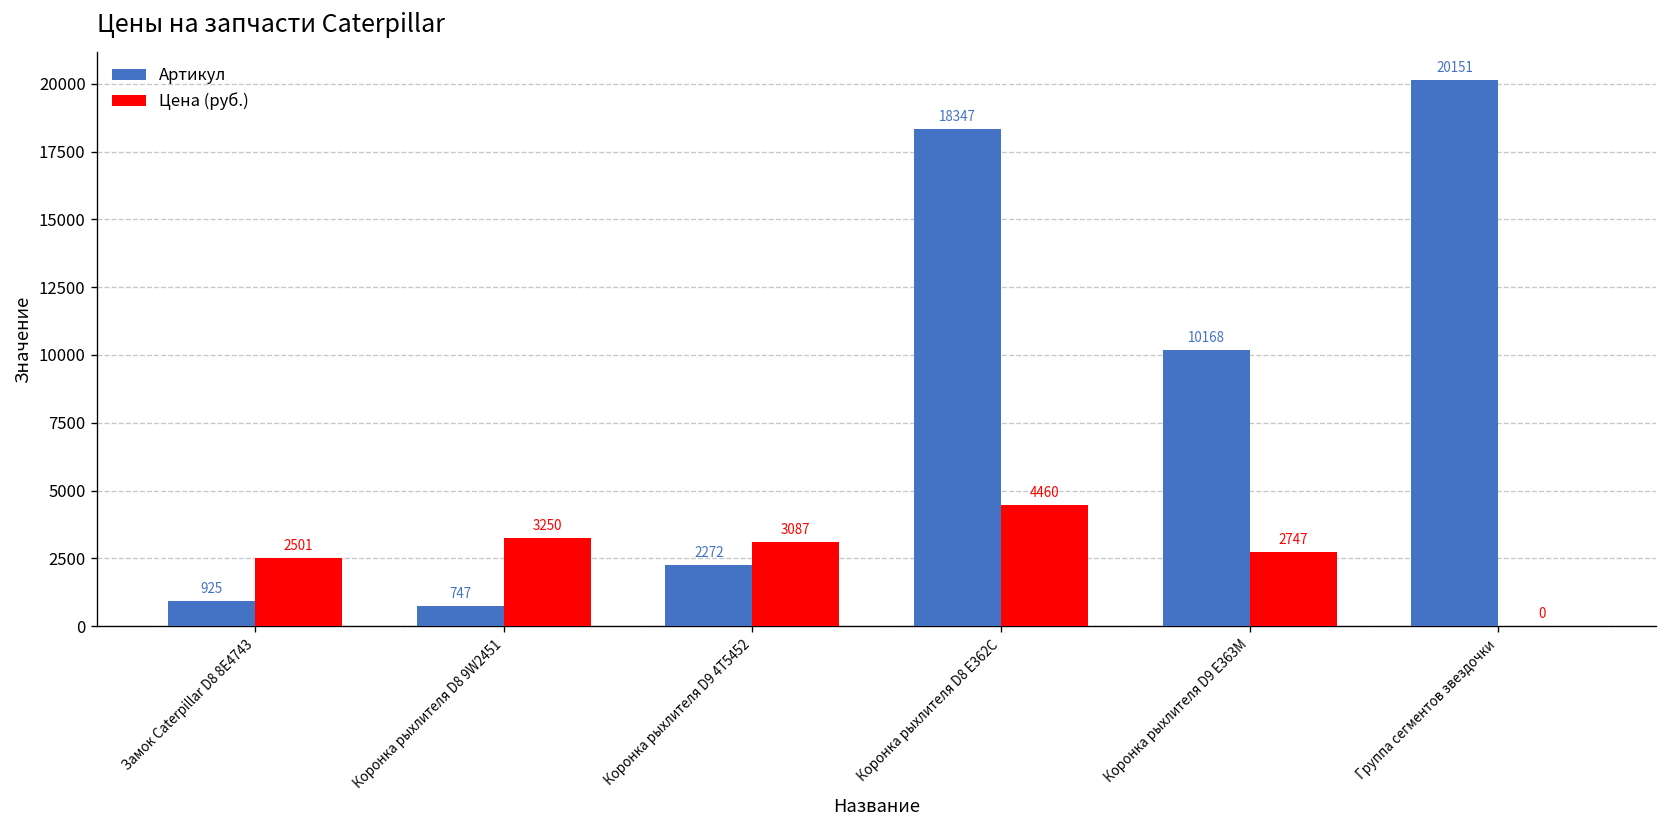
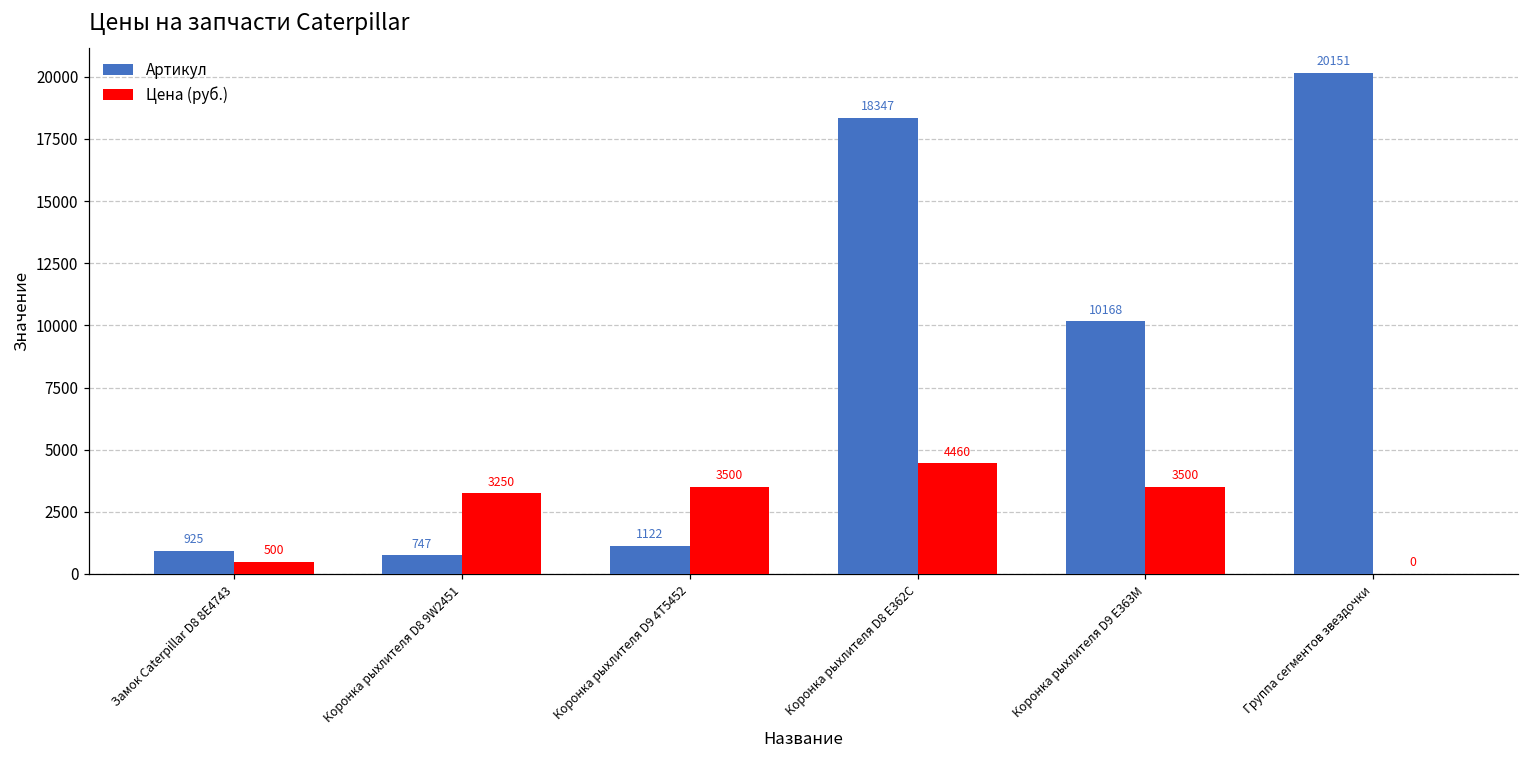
  {
    "Артикул": {
      "Замок Caterpillar D8 8E4743": 925,
      "Коронка рыхлителя D8 9W2451": 747,
-     "Коронка рыхлителя D9 4T5452": 2272,
+     "Коронка рыхлителя D9 4T5452": 1122,
      "Коронка рыхлителя D8 E362C": 18347,
      "Коронка рыхлителя D9 E363M": 10168,
      "Группа сегментов звездочки": 20151
    },
    "Цена (руб.)": {
-     "Замок Caterpillar D8 8E4743": 2501,
+     "Замок Caterpillar D8 8E4743": 500,
      "Коронка рыхлителя D8 9W2451": 3250,
-     "Коронка рыхлителя D9 4T5452": 3087,
+     "Коронка рыхлителя D9 4T5452": 3500,
      "Коронка рыхлителя D8 E362C": 4460,
-     "Коронка рыхлителя D9 E363M": 2747,
+     "Коронка рыхлителя D9 E363M": 3500,
      "Группа сегментов звездочки": 0
    }
  }
